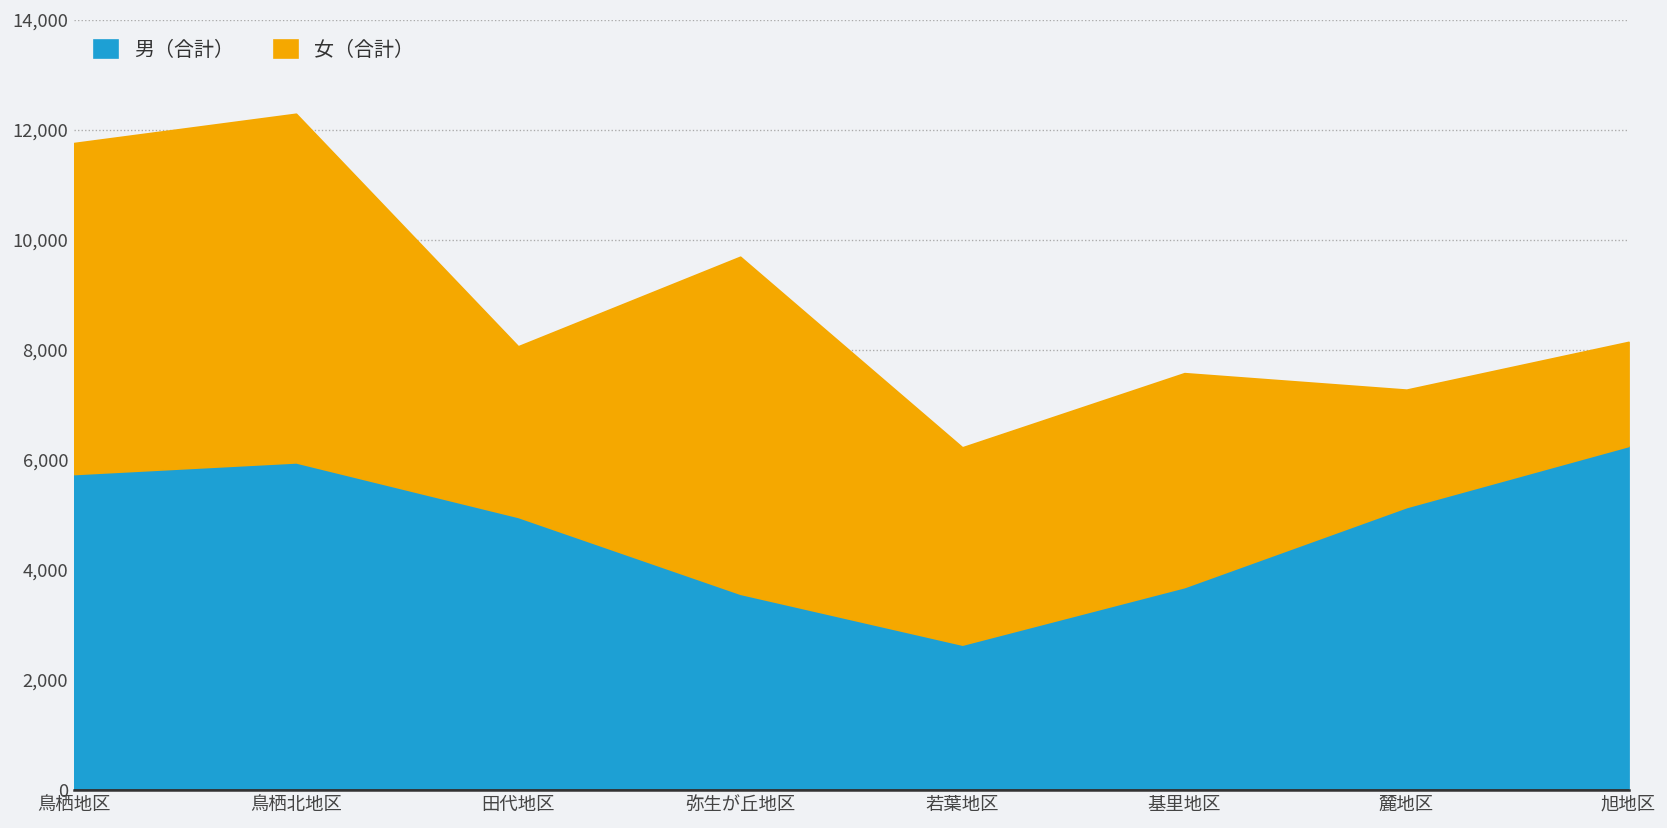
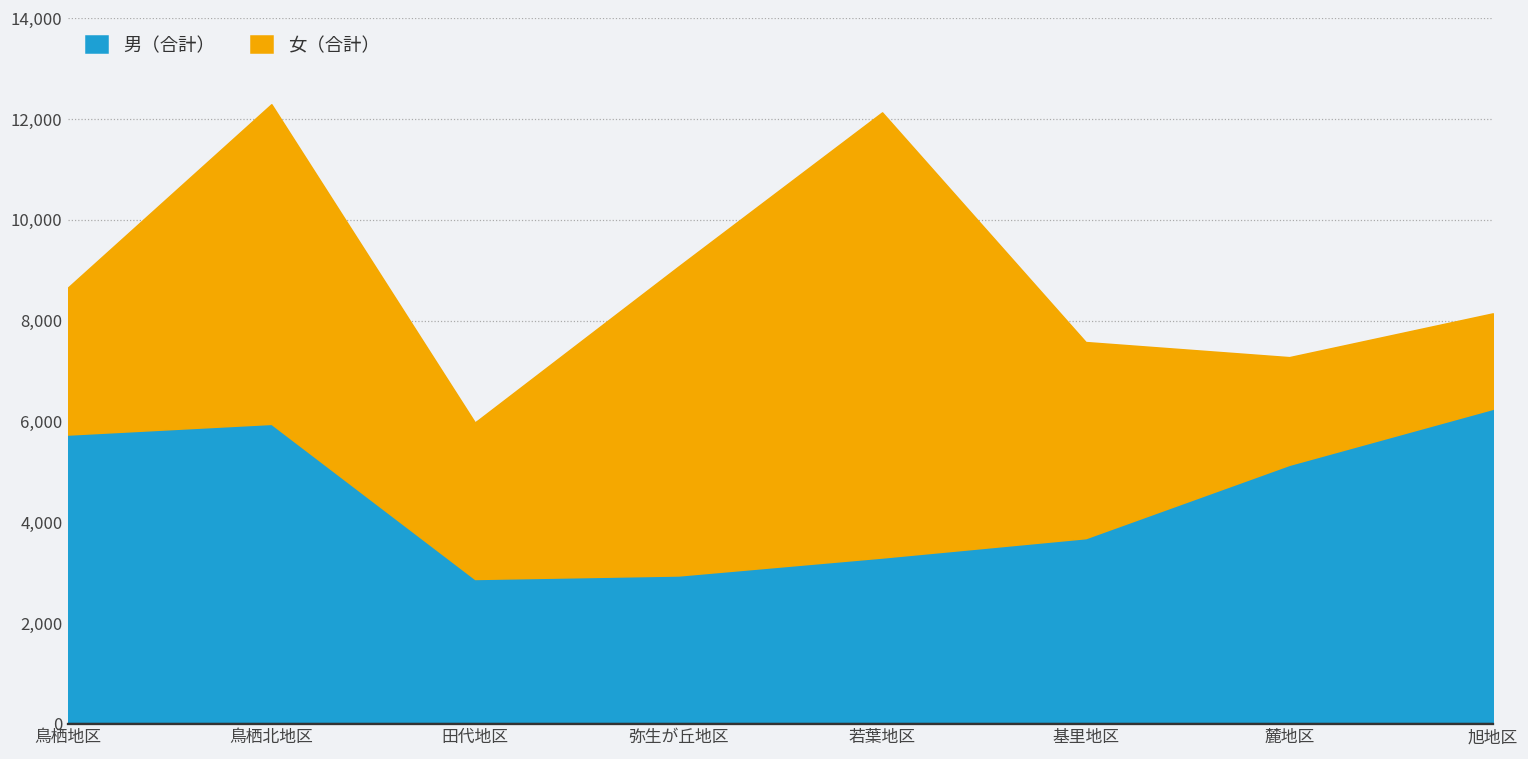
  {
    "男（合計）": {
-     "田代地区": "5,000",
-     "弥生が丘地区": "3,600",
-     "若葉地区": "2,600"
+     "田代地区": "2,900",
+     "弥生が丘地区": "2,900",
+     "若葉地区": "3,300"
    },
    "女（合計）": {
-     "鳥栖地区": "6,000",
+     "鳥栖地区": "2,900",
      "鳥栖北地区": "6,300",
      "田代地区": "3,100",
      "弥生が丘地区": "6,100",
-     "若葉地区": "3,600",
+     "若葉地区": "8,800",
      "基里地区": "3,900",
      "麓地区": "2,100",
      "旭地区": "1,900"
    }
  }
